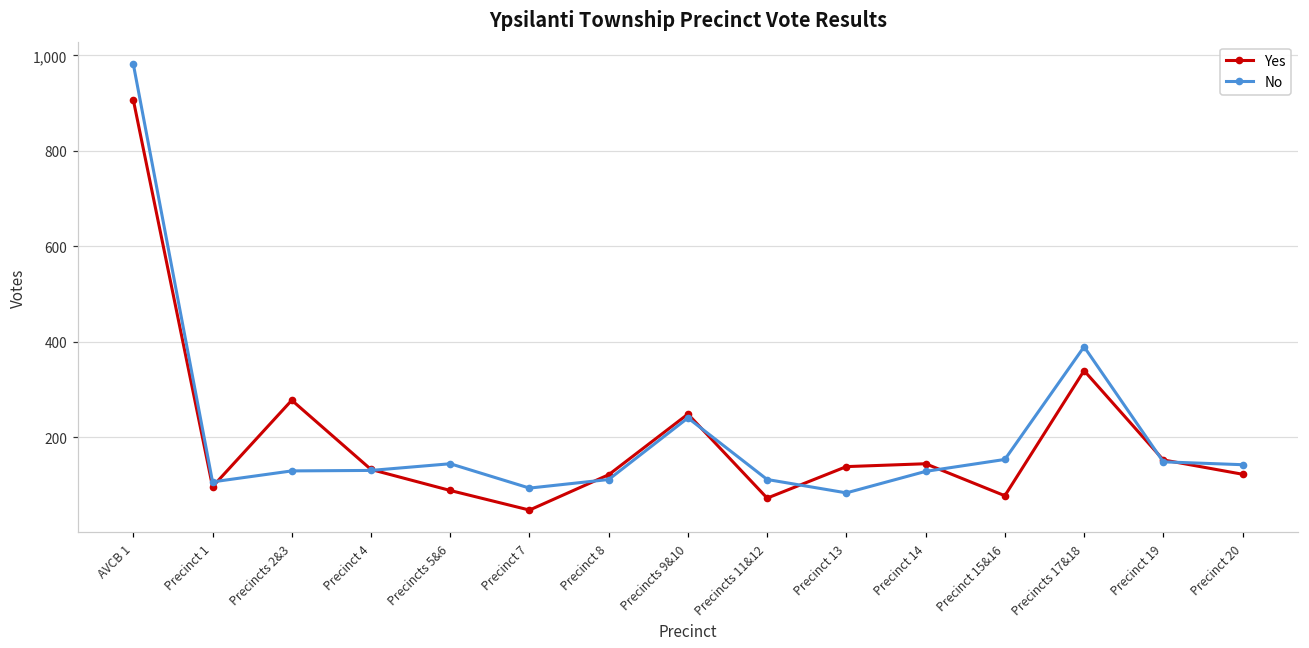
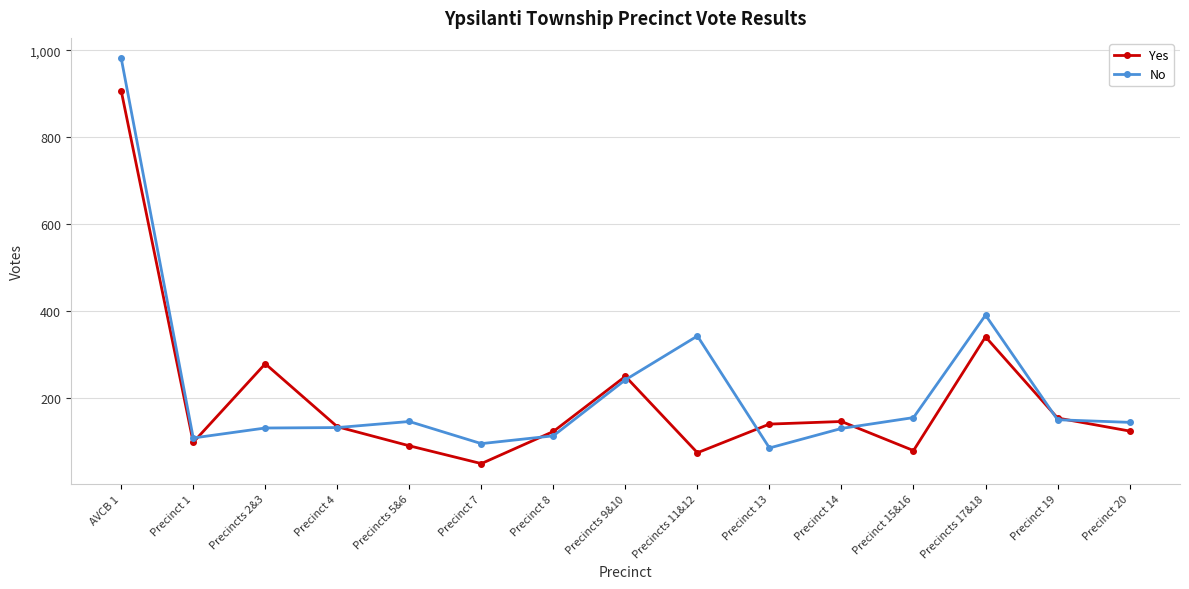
  {
    "Yes": {
      "AVCB 1": 910,
      "Precinct 1": 100,
      "Precincts 2&3": 280,
      "Precincts 5&6": 90,
      "Precinct 7": 50,
      "Precinct 8": 120,
      "Precincts 9&10": 250,
      "Precincts 11&12": 70,
      "Precinct 13": 140,
      "Precinct 14": 150,
      "Precinct 15&16": 80,
      "Precincts 17&18": 340,
      "Precinct 20": 120
    },
    "No": {
      "AVCB 1": 980,
      "Precinct 1": 110,
      "Precincts 2&3": 130,
      "Precincts 5&6": 150,
      "Precinct 7": 90,
      "Precinct 8": 110,
      "Precincts 9&10": 240,
-     "Precincts 11&12": 110,
+     "Precincts 11&12": 340,
      "Precinct 13": 80,
      "Precinct 14": 130,
      "Precinct 15&16": 150,
      "Precincts 17&18": 390,
      "Precinct 20": 140
    }
  }
